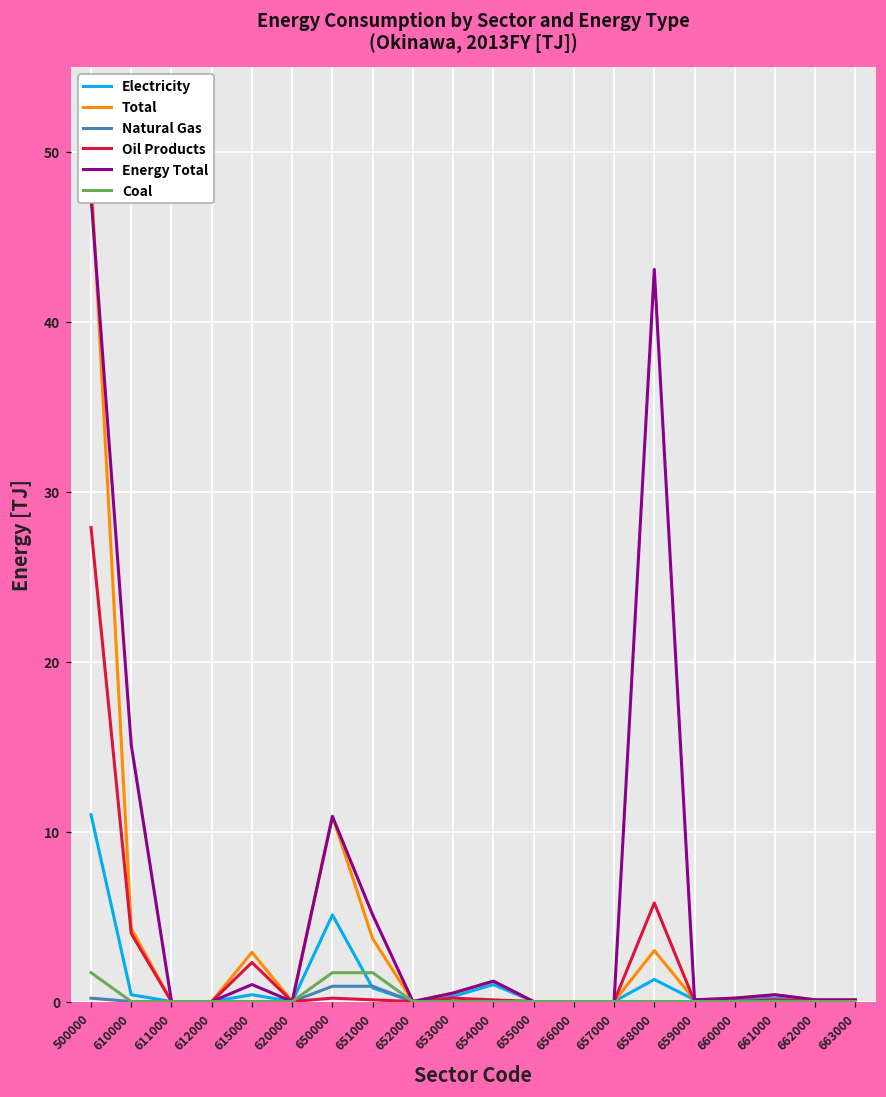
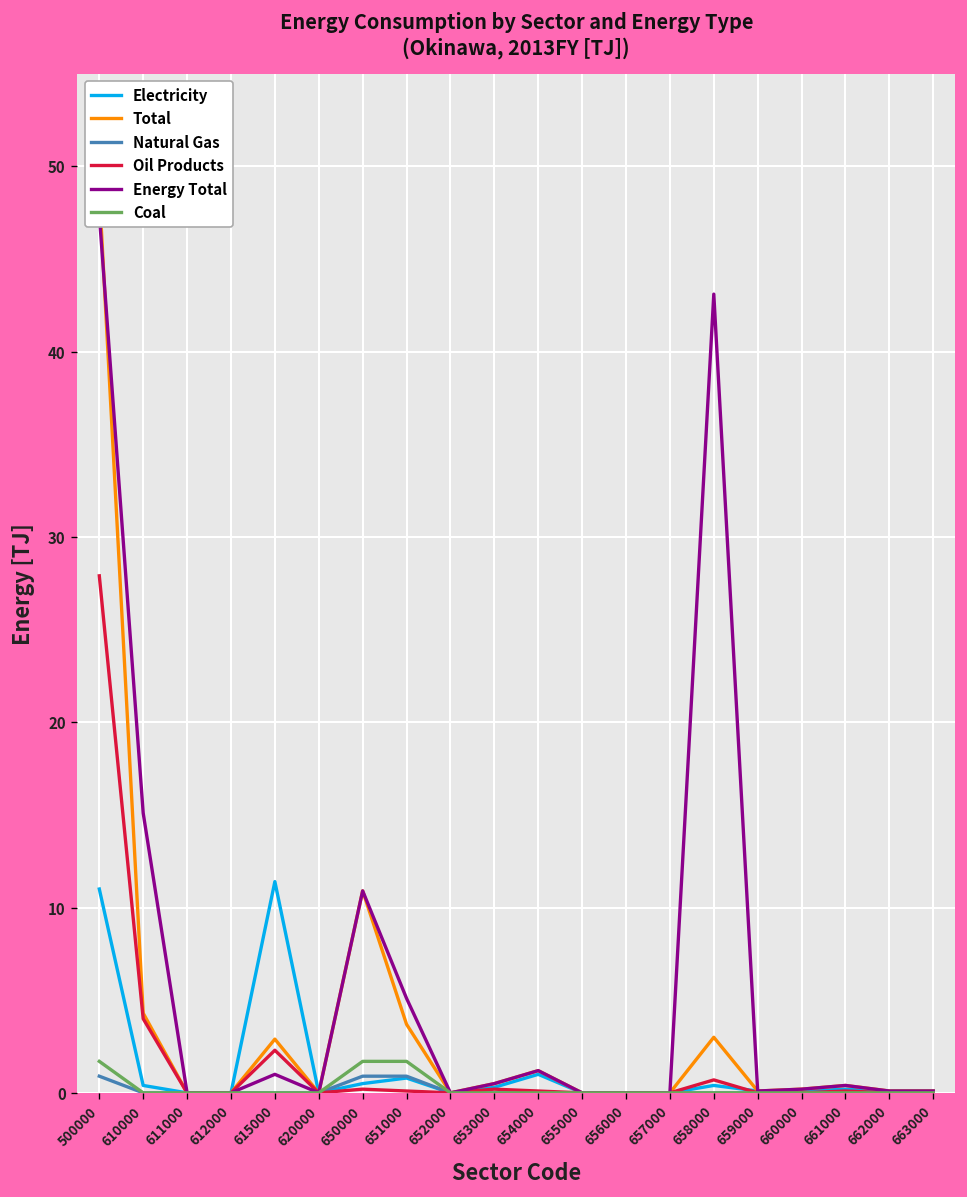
  {
    "Electricity": {
      "500000": 11.0,
      "610000": 0.4,
-     "615000": 0.4,
-     "650000": 5.1,
+     "615000": 11.4,
+     "650000": 0.5,
      "654000": 1.0,
-     "658000": 1.3
+     "658000": 0.4
    },
    "Total": {
      "610000": 4.3,
      "615000": 2.9,
      "651000": 3.7,
      "658000": 3.0
    },
    "Natural Gas": {
-     "500000": 0.2,
+     "500000": 0.9,
      "650000": 0.9
    },
    "Oil Products": {
      "500000": 27.9,
      "610000": 4.0,
      "615000": 2.3,
      "650000": 0.2,
      "651000": 0.1,
-     "658000": 5.8
+     "658000": 0.7
    },
    "Energy Total": {
      "610000": 15.1,
      "615000": 1.0,
      "651000": 5.1,
      "658000": 43.1
    },
    "Coal": {
      "500000": 1.7,
      "650000": 1.7,
      "651000": 1.7
    }
  }
